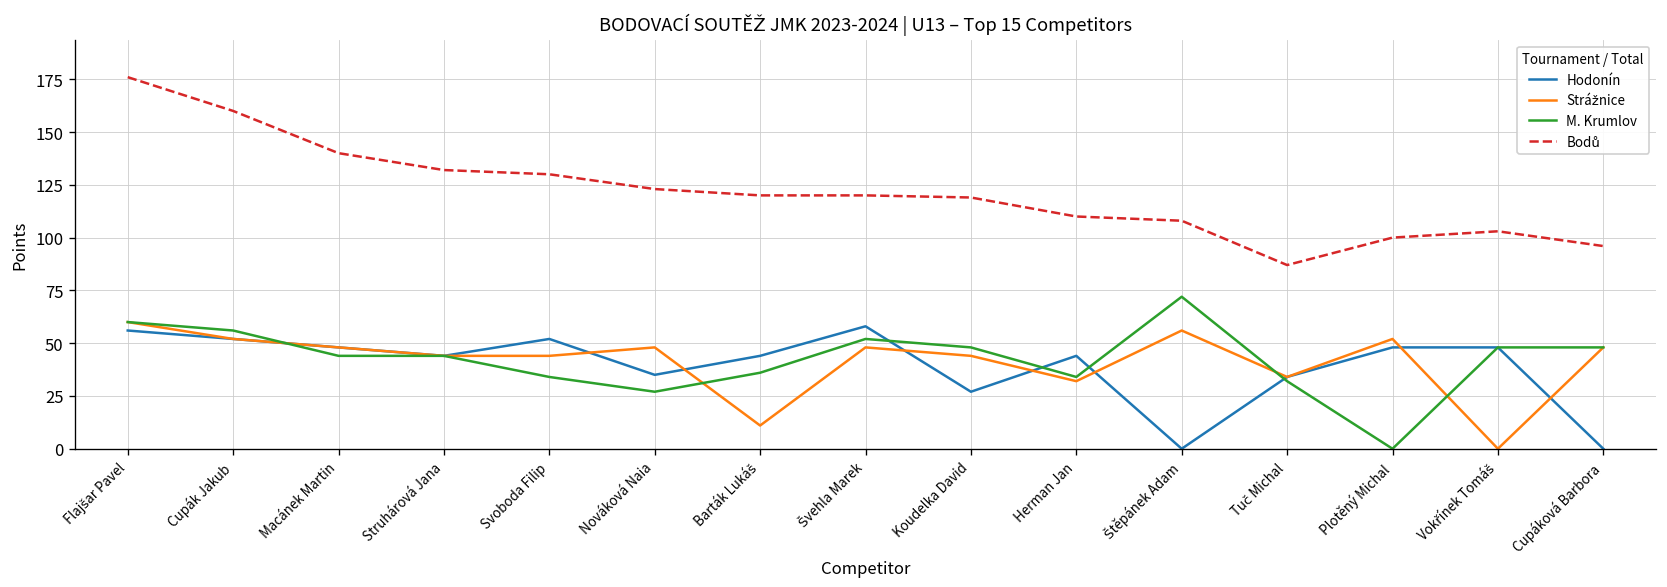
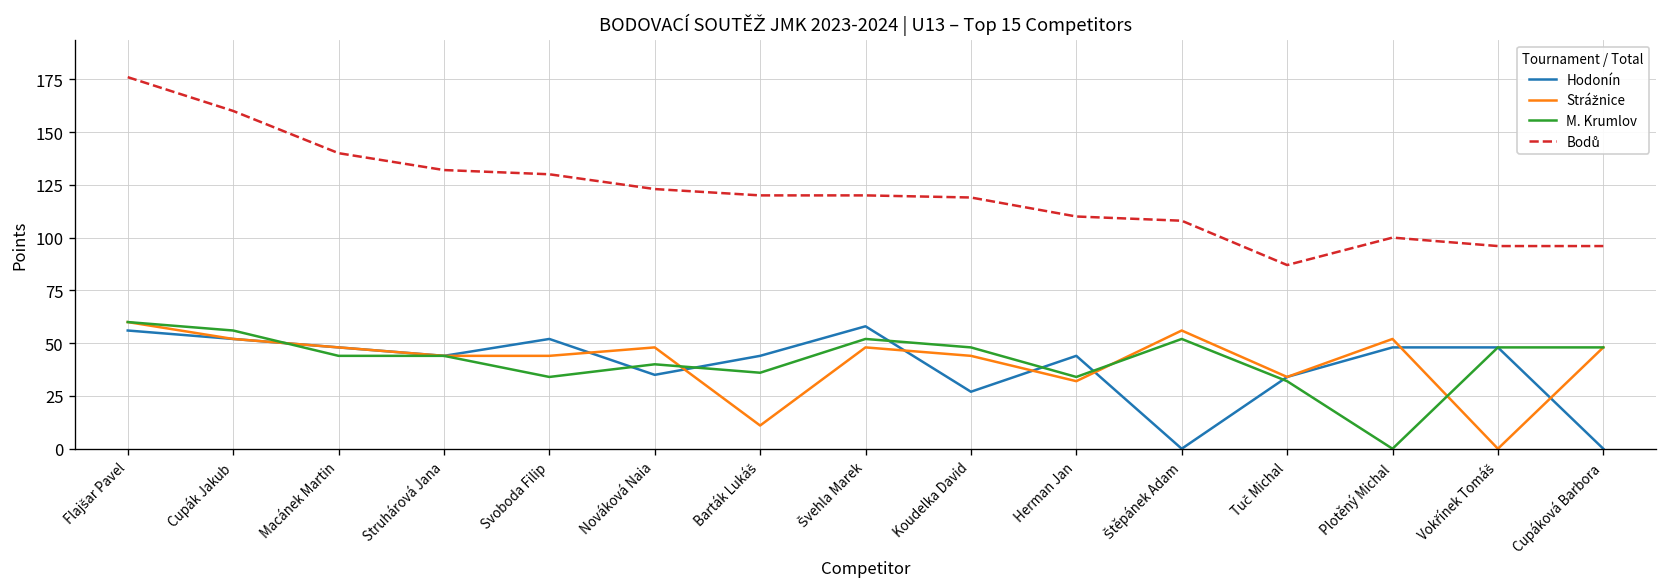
  {
    "Hodonín": {
      "Flajšar Pavel": 56,
      "Svoboda Filip": 52,
      "Nováková Naia": 35,
      "Barták Lukáš": 44,
      "Švehla Marek": 58,
      "Koudelka David": 27,
      "Herman Jan": 44,
      "Štěpánek Adam": 0,
      "Plotěný Michal": 48,
      "Cupáková Barbora": 0
    },
    "Strážnice": {
      "Svoboda Filip": 44,
      "Nováková Naia": 48,
      "Barták Lukáš": 11,
      "Švehla Marek": 48,
      "Koudelka David": 44,
      "Herman Jan": 32,
      "Štěpánek Adam": 56,
      "Plotěný Michal": 52,
      "Vokřínek Tomáš": 0
    },
    "M. Krumlov": {
      "Cupák Jakub": 56,
      "Macánek Martin": 44,
      "Svoboda Filip": 34,
-     "Nováková Naia": 27,
+     "Nováková Naia": 40,
      "Barták Lukáš": 36,
      "Švehla Marek": 52,
      "Koudelka David": 48,
      "Herman Jan": 34,
-     "Štěpánek Adam": 72,
+     "Štěpánek Adam": 52,
      "Tuč Michal": 32,
      "Plotěný Michal": 0
    },
    "Bodů": {
      "Flajšar Pavel": 176,
      "Cupák Jakub": 160,
      "Macánek Martin": 140,
      "Struhárová Jana": 132,
      "Svoboda Filip": 130,
      "Nováková Naia": 123,
      "Barták Lukáš": 120,
      "Švehla Marek": 120,
      "Koudelka David": 119,
      "Herman Jan": 110,
      "Štěpánek Adam": 108,
      "Tuč Michal": 87,
      "Plotěný Michal": 100,
-     "Vokřínek Tomáš": 103,
+     "Vokřínek Tomáš": 96,
      "Cupáková Barbora": 96
    }
  }
